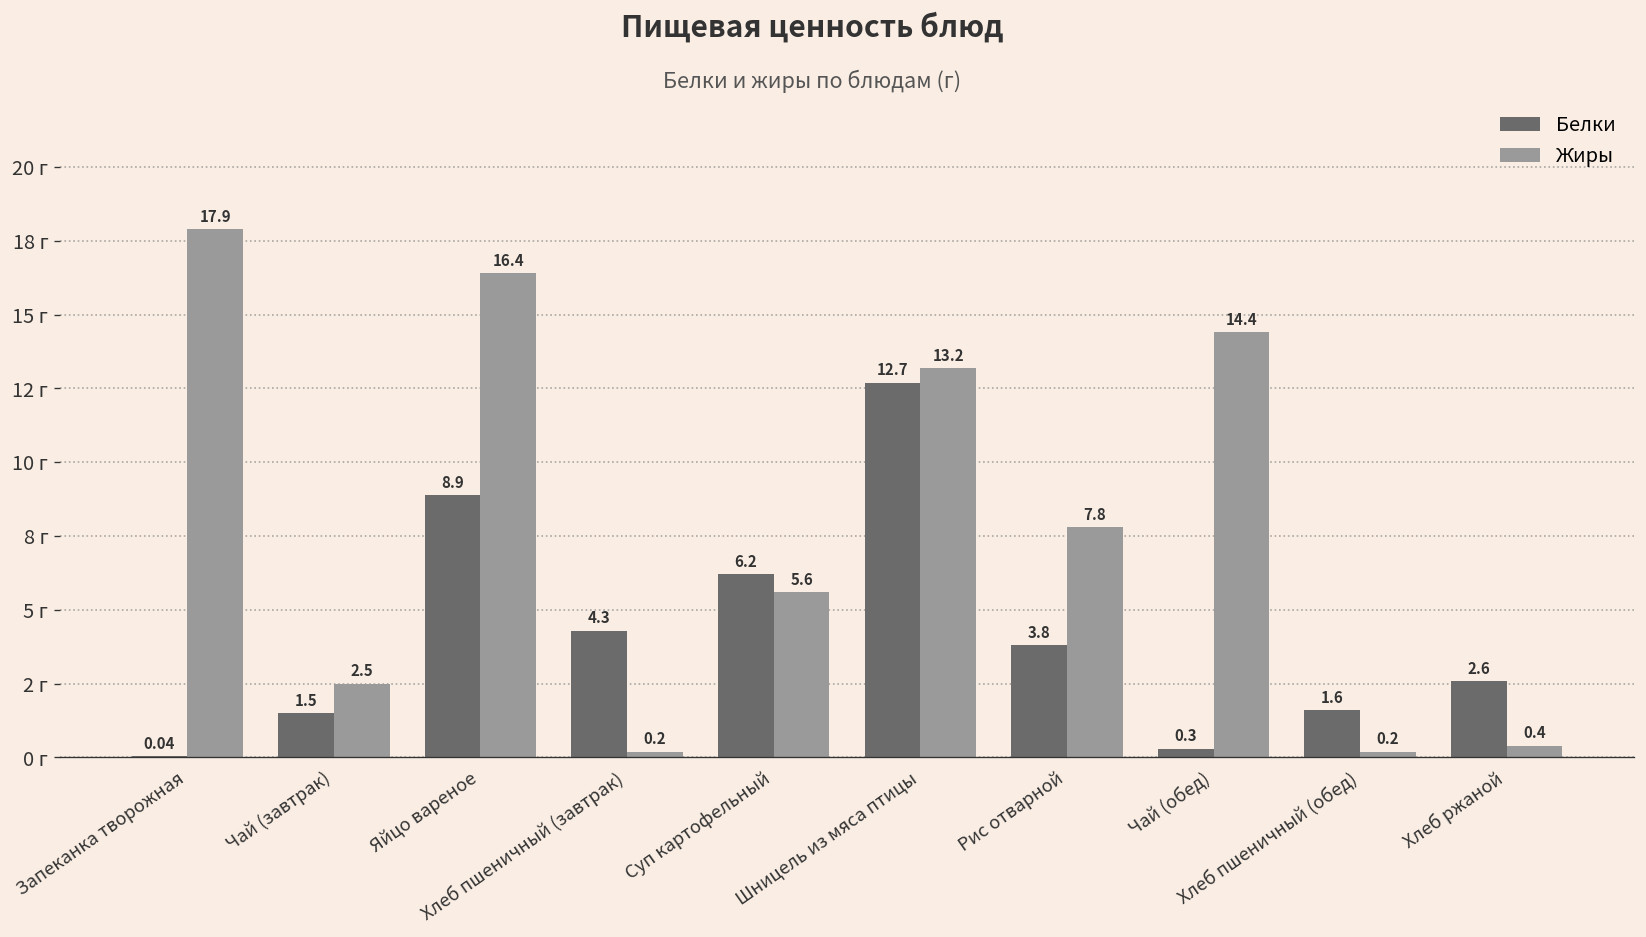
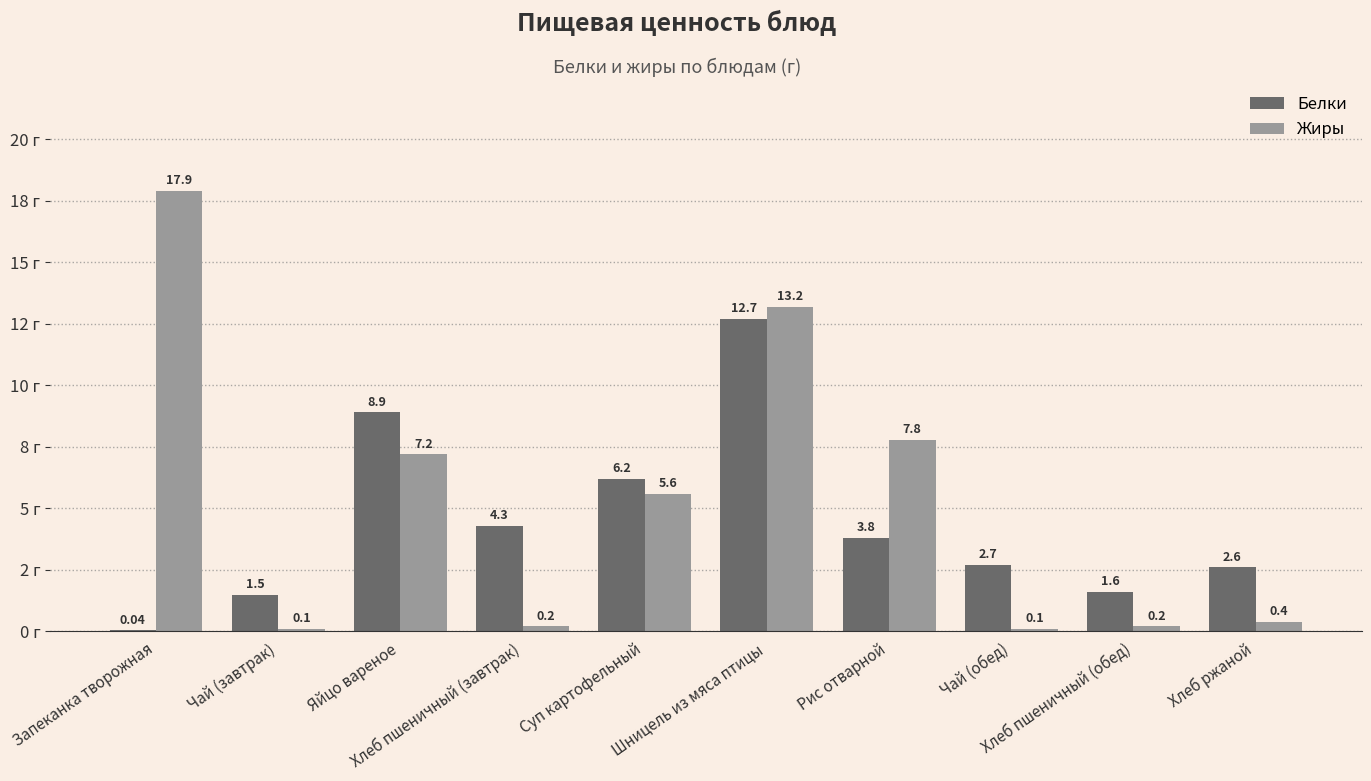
  {
    "Белки": {
      "Запеканка творожная": 0.04,
      "Чай (завтрак)": 1.5,
      "Яйцо вареное": 8.9,
      "Хлеб пшеничный (завтрак)": 4.3,
      "Суп картофельный": 6.2,
      "Шницель из мяса птицы": 12.7,
      "Рис отварной": 3.8,
-     "Чай (обед)": 0.3,
+     "Чай (обед)": 2.7,
      "Хлеб пшеничный (обед)": 1.6,
      "Хлеб ржаной": 2.6
    },
    "Жиры": {
      "Запеканка творожная": 17.9,
-     "Чай (завтрак)": 2.5,
-     "Яйцо вареное": 16.4,
+     "Чай (завтрак)": 0.1,
+     "Яйцо вареное": 7.2,
      "Хлеб пшеничный (завтрак)": 0.2,
      "Суп картофельный": 5.6,
      "Шницель из мяса птицы": 13.2,
      "Рис отварной": 7.8,
-     "Чай (обед)": 14.4,
+     "Чай (обед)": 0.1,
      "Хлеб пшеничный (обед)": 0.2,
      "Хлеб ржаной": 0.4
    }
  }
